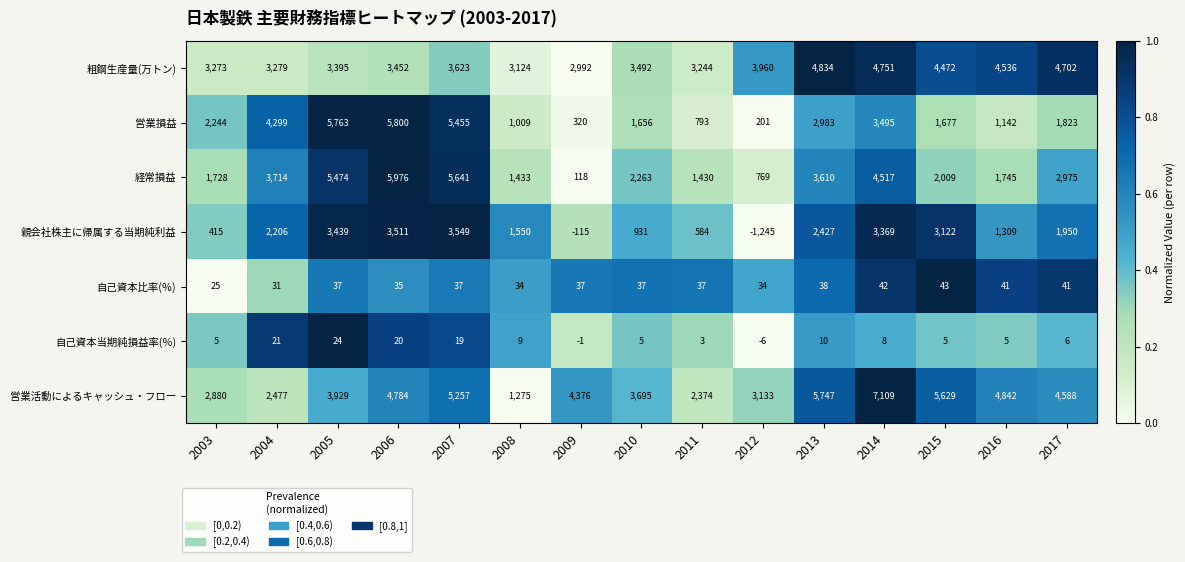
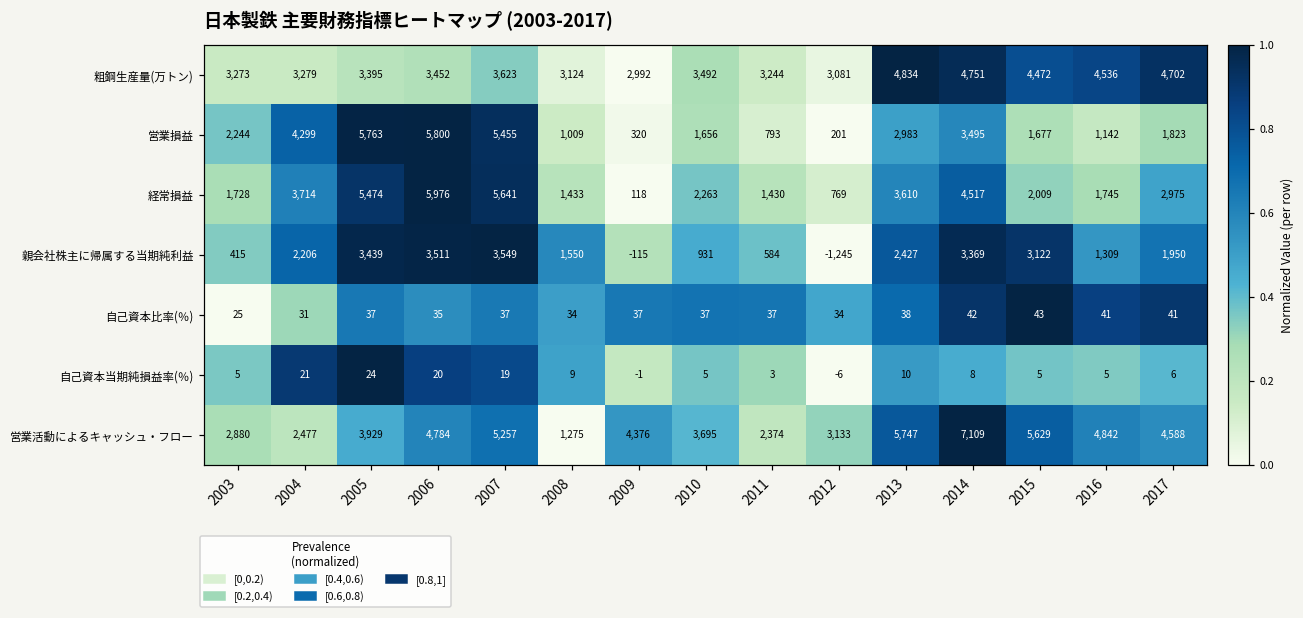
  {
    "粗鋼生産量(万トン)": {
      "2003": "3,273",
      "2004": "3,279",
      "2005": "3,395",
      "2006": "3,452",
      "2007": "3,623",
      "2008": "3,124",
      "2009": "2,992",
      "2010": "3,492",
      "2011": "3,244",
-     "2012": "3,960",
+     "2012": "3,081",
      "2013": "4,834",
      "2014": "4,751",
      "2015": "4,472",
      "2016": "4,536",
      "2017": "4,702"
    },
    "営業損益": {
      "2003": "2,244",
      "2004": "4,299",
      "2005": "5,763",
      "2006": "5,800",
      "2007": "5,455",
      "2008": "1,009",
      "2009": "320",
      "2010": "1,656",
      "2011": "793",
      "2012": "201",
      "2013": "2,983",
      "2014": "3,495",
      "2015": "1,677",
      "2016": "1,142",
      "2017": "1,823"
    },
    "経常損益": {
      "2003": "1,728",
      "2004": "3,714",
      "2005": "5,474",
      "2006": "5,976",
      "2007": "5,641",
      "2008": "1,433",
      "2009": "118",
      "2010": "2,263",
      "2011": "1,430",
      "2012": "769",
      "2013": "3,610",
      "2014": "4,517",
      "2015": "2,009",
      "2016": "1,745",
      "2017": "2,975"
    },
    "親会社株主に帰属する当期純利益": {
      "2003": "415",
      "2004": "2,206",
      "2005": "3,439",
      "2006": "3,511",
      "2007": "3,549",
      "2008": "1,550",
      "2009": "-115",
      "2010": "931",
      "2011": "584",
      "2012": "-1,245",
      "2013": "2,427",
      "2014": "3,369",
      "2015": "3,122",
      "2016": "1,309",
      "2017": "1,950"
    },
    "自己資本比率(％)": {
      "2003": "25",
      "2004": "31",
      "2005": "37",
      "2006": "35",
      "2007": "37",
      "2008": "34",
      "2009": "37",
      "2010": "37",
      "2011": "37",
      "2012": "34",
      "2013": "38",
      "2014": "42",
      "2015": "43",
      "2016": "41",
      "2017": "41"
    },
    "自己資本当期純損益率(％)": {
      "2003": "5",
      "2004": "21",
      "2005": "24",
      "2006": "20",
      "2007": "19",
      "2008": "9",
      "2009": "-1",
      "2010": "5",
      "2011": "3",
      "2012": "-6",
      "2013": "10",
      "2014": "8",
      "2015": "5",
      "2016": "5",
      "2017": "6"
    },
    "営業活動によるキャッシュ・フロー": {
      "2003": "2,880",
      "2004": "2,477",
      "2005": "3,929",
      "2006": "4,784",
      "2007": "5,257",
      "2008": "1,275",
      "2009": "4,376",
      "2010": "3,695",
      "2011": "2,374",
      "2012": "3,133",
      "2013": "5,747",
      "2014": "7,109",
      "2015": "5,629",
      "2016": "4,842",
      "2017": "4,588"
    }
  }
